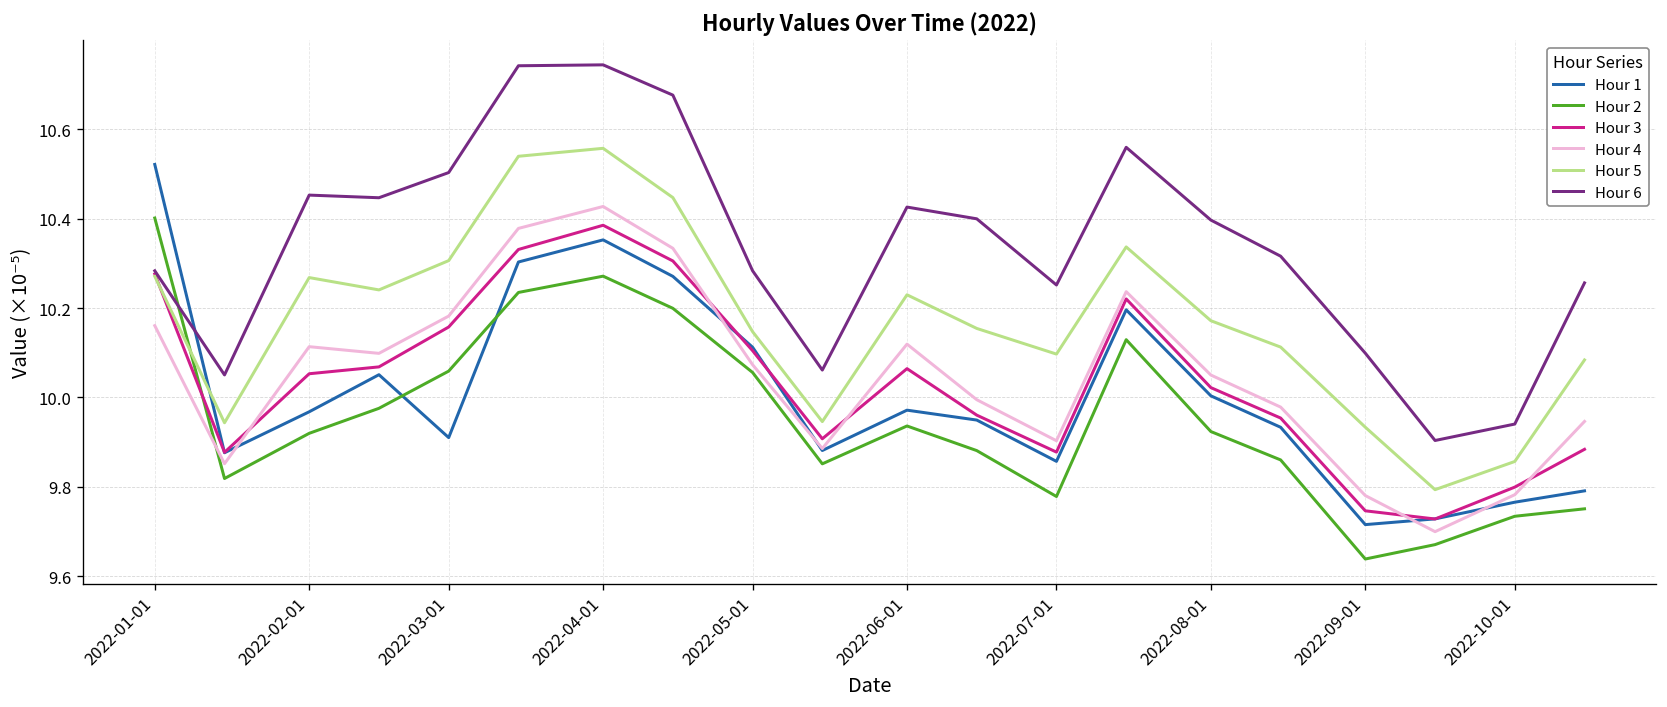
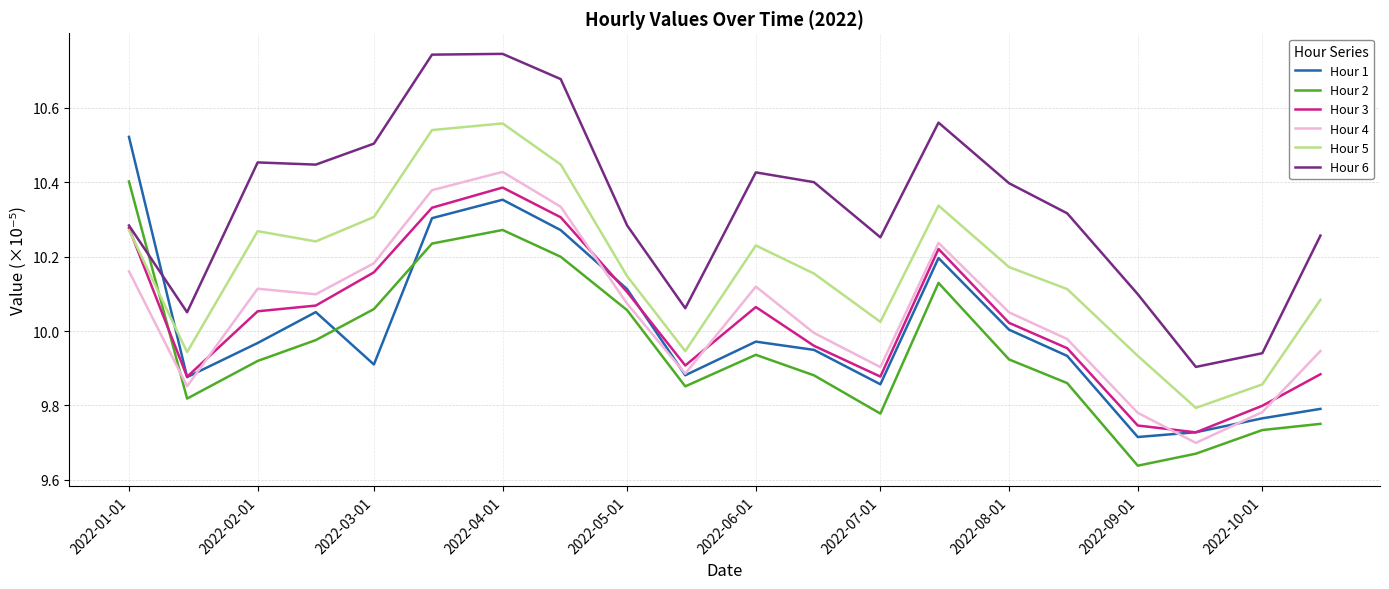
  {
    "Hour 1": {
      "2022-01-01": 10.52,
      "2022-02-01": 9.97,
      "2022-03-01": 9.91,
      "2022-04-01": 10.35,
      "2022-05-01": 10.11,
      "2022-06-01": 9.97,
      "2022-07-01": 9.86,
      "2022-08-01": 10.00,
      "2022-09-01": 9.72,
      "2022-10-01": 9.77
    },
    "Hour 2": {
      "2022-01-01": 10.40,
      "2022-02-01": 9.92,
      "2022-03-01": 10.06,
      "2022-04-01": 10.27,
      "2022-05-01": 10.06,
      "2022-06-01": 9.94,
      "2022-07-01": 9.78,
      "2022-08-01": 9.92,
      "2022-09-01": 9.64,
      "2022-10-01": 9.73
    },
    "Hour 3": {
      "2022-02-01": 10.05,
      "2022-03-01": 10.16,
      "2022-04-01": 10.39,
      "2022-05-01": 10.10,
      "2022-06-01": 10.06,
      "2022-07-01": 9.88,
      "2022-08-01": 10.02,
      "2022-09-01": 9.75,
      "2022-10-01": 9.80
    },
    "Hour 4": {
      "2022-01-01": 10.16,
      "2022-02-01": 10.11,
      "2022-03-01": 10.18,
      "2022-04-01": 10.43,
      "2022-05-01": 10.07,
      "2022-06-01": 10.12,
      "2022-07-01": 9.90,
      "2022-08-01": 10.05,
      "2022-09-01": 9.78,
      "2022-10-01": 9.78
    },
    "Hour 5": {
      "2022-02-01": 10.27,
      "2022-03-01": 10.31,
      "2022-04-01": 10.56,
      "2022-05-01": 10.15,
      "2022-06-01": 10.23,
-     "2022-07-01": 10.10,
+     "2022-07-01": 10.02,
      "2022-08-01": 10.17,
      "2022-09-01": 9.93,
      "2022-10-01": 9.86
    },
    "Hour 6": {
      "2022-01-01": 10.28,
      "2022-02-01": 10.45,
      "2022-03-01": 10.50,
      "2022-04-01": 10.74,
      "2022-05-01": 10.28,
      "2022-06-01": 10.43,
      "2022-07-01": 10.25,
      "2022-08-01": 10.40,
      "2022-09-01": 10.10,
      "2022-10-01": 9.94
    }
  }
